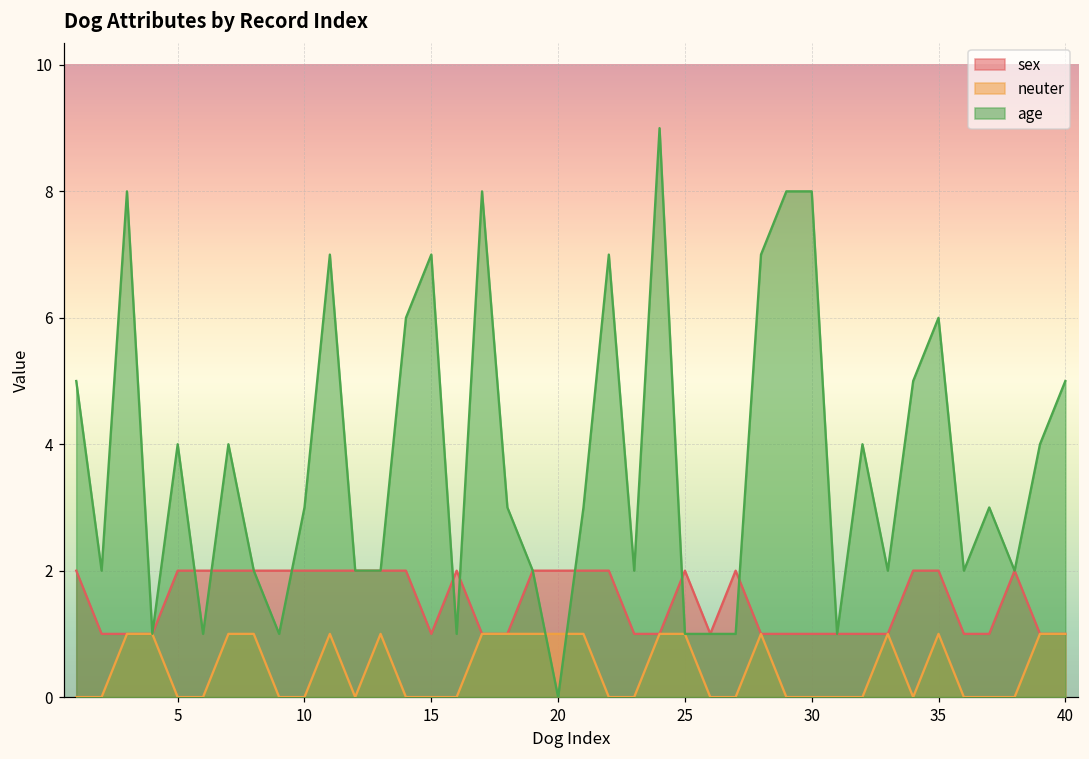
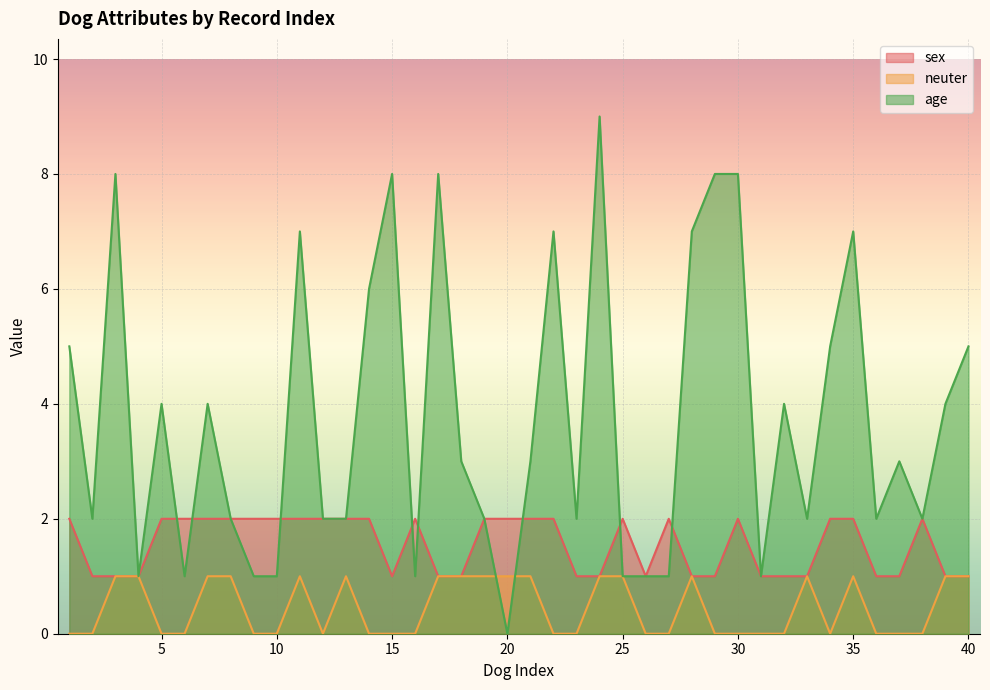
  {
    "sex": {
      "5": 2,
      "10": 2,
      "15": 1,
      "20": 2,
      "25": 2,
-     "30": 1,
+     "30": 2,
      "35": 2
    },
    "neuter": {
      "5": 0,
      "10": 0,
      "15": 0,
      "20": 1,
      "30": 0,
      "35": 1
    },
    "age": {
      "5": 4,
-     "10": 3,
-     "15": 7,
+     "10": 1,
+     "15": 8,
      "20": 0,
      "30": 8,
-     "35": 6,
+     "35": 7,
      "40": 5
    }
  }
